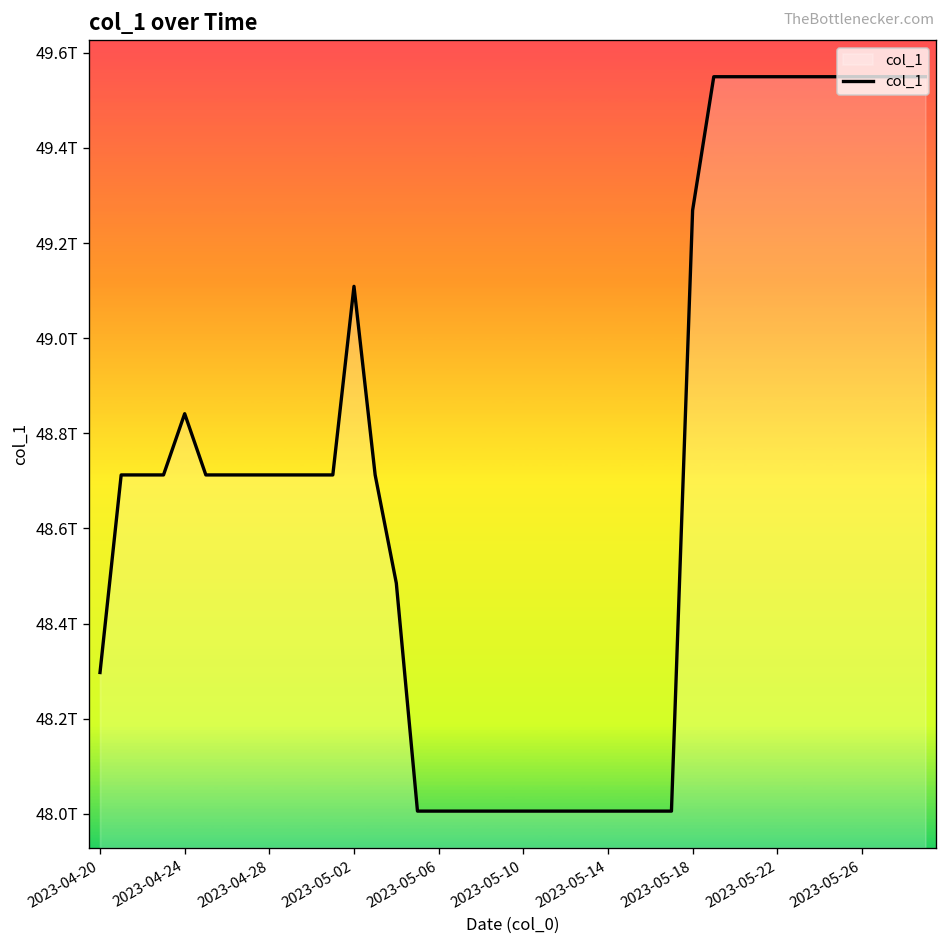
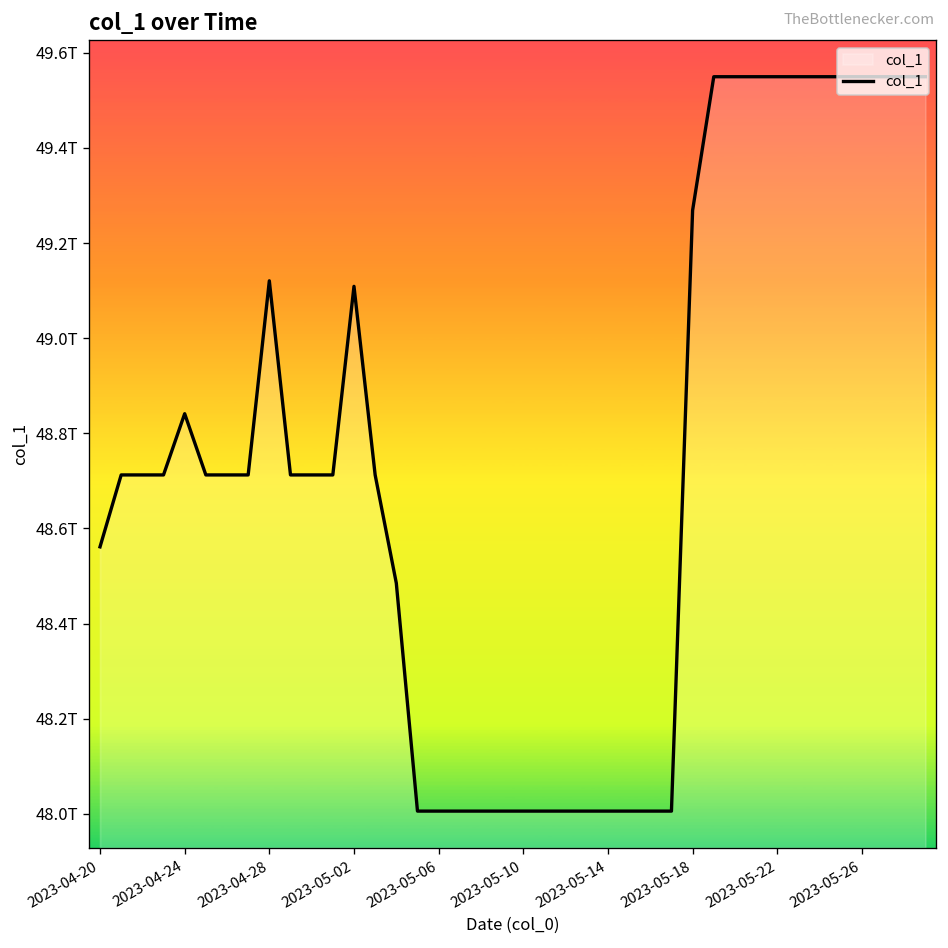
  {
-   "2023-04-20": "48.30T",
+   "2023-04-20": "48.56T",
    "2023-04-24": "48.84T",
-   "2023-04-28": "48.71T",
+   "2023-04-28": "49.12T",
    "2023-05-02": "49.11T",
    "2023-05-06": "48.01T",
    "2023-05-10": "48.01T",
    "2023-05-14": "48.01T",
    "2023-05-18": "49.27T",
    "2023-05-22": "49.55T"
  }
